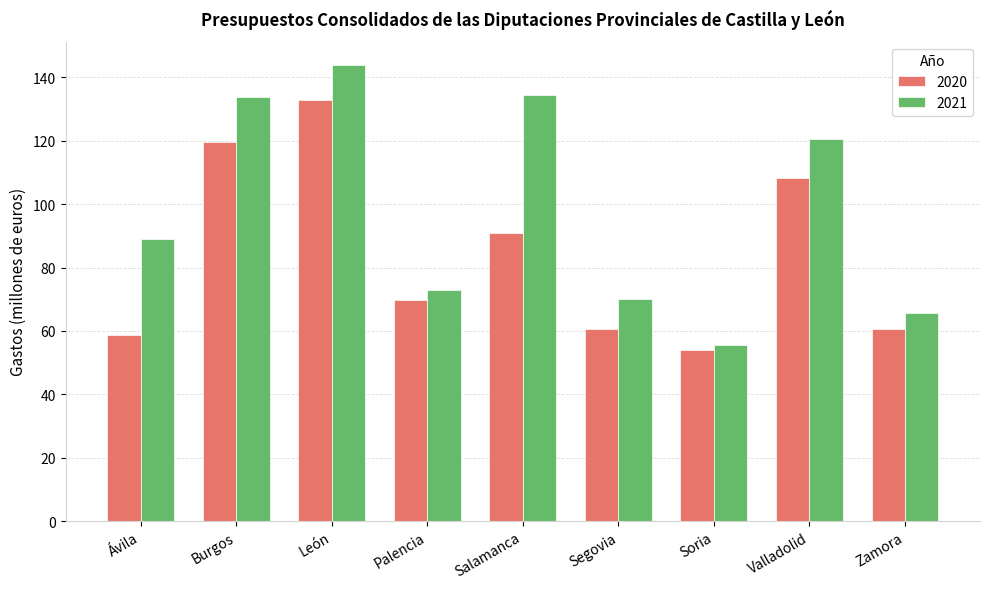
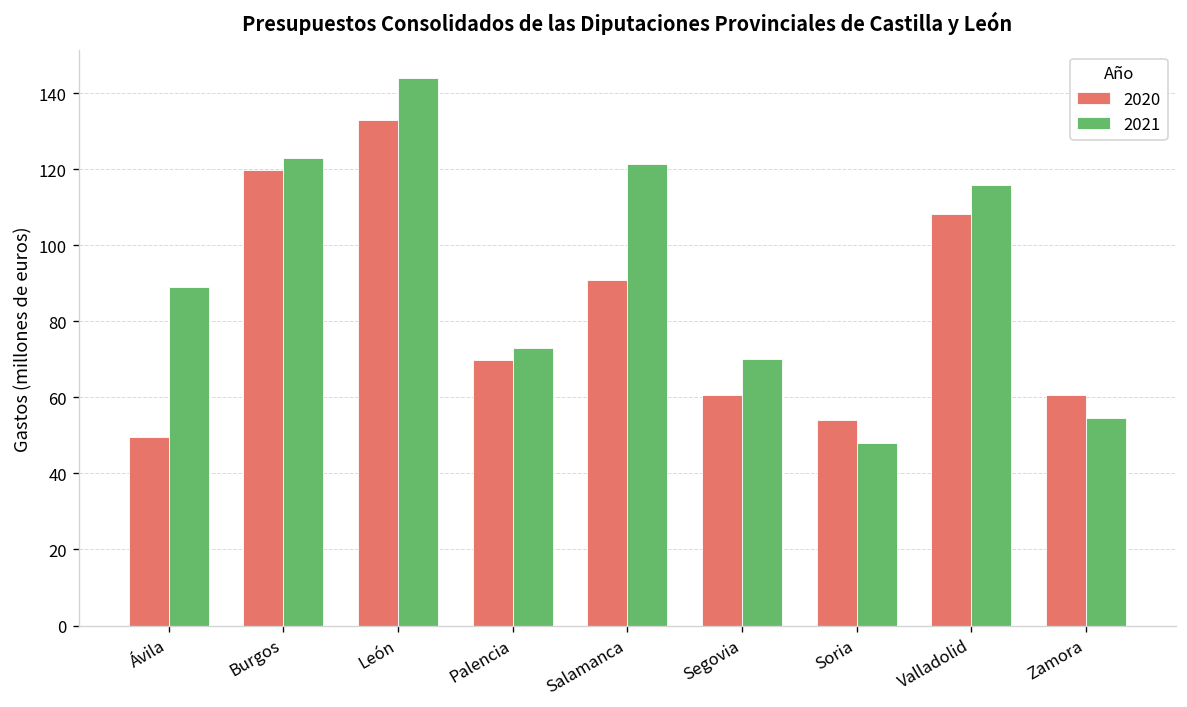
  {
    "2020": {
-     "Ávila": 59,
+     "Ávila": 50,
      "Burgos": 120,
      "León": 133,
      "Palencia": 70,
      "Salamanca": 91,
      "Segovia": 61,
      "Soria": 54,
      "Valladolid": 108,
      "Zamora": 61
    },
    "2021": {
      "Ávila": 89,
-     "Burgos": 134,
+     "Burgos": 123,
      "León": 144,
      "Palencia": 73,
-     "Salamanca": 134,
+     "Salamanca": 121,
      "Segovia": 70,
-     "Soria": 56,
-     "Valladolid": 121,
-     "Zamora": 66
+     "Soria": 48,
+     "Valladolid": 116,
+     "Zamora": 55
    }
  }
